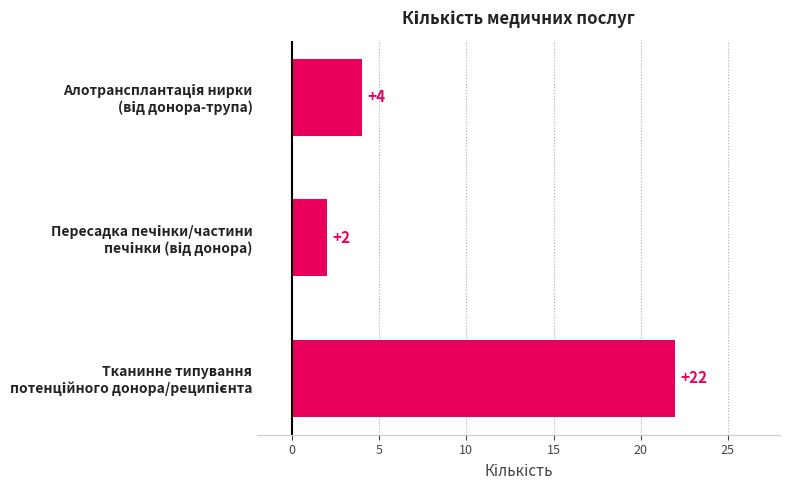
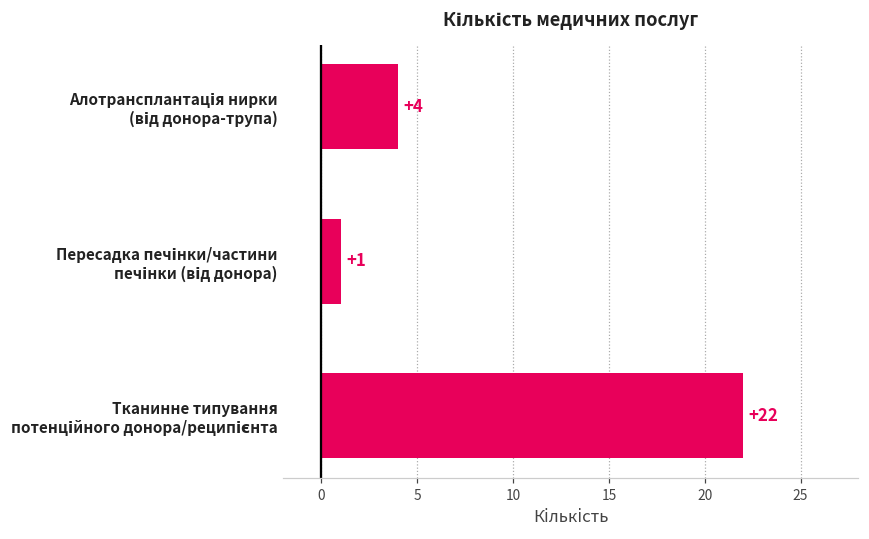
  {
    "Алотрансплантація нирки (від донора-трупа)": "+4",
-   "Пересадка печінки/частини печінки (від донора)": "+2",
+   "Пересадка печінки/частини печінки (від донора)": "+1",
    "Тканинне типування потенційного донора/реципієнта": "+22"
  }
